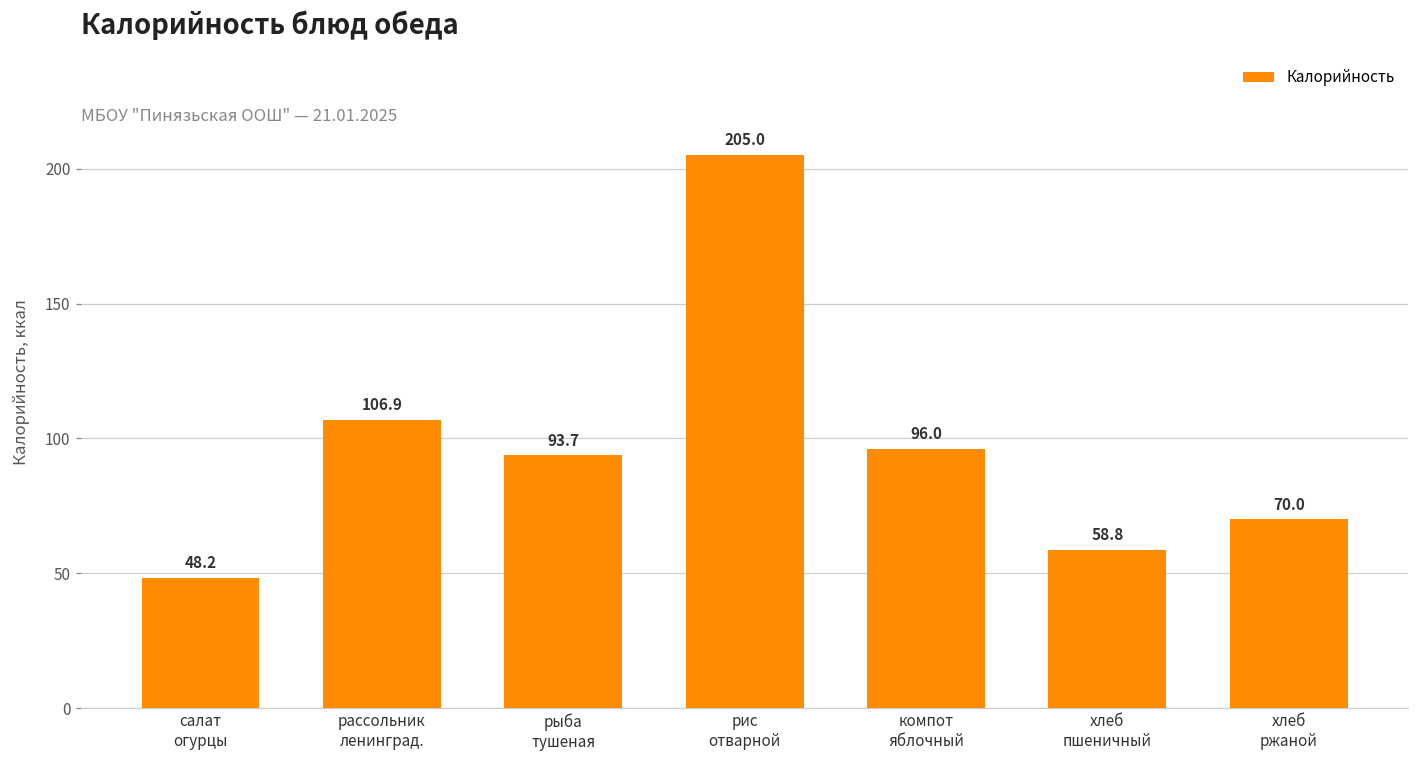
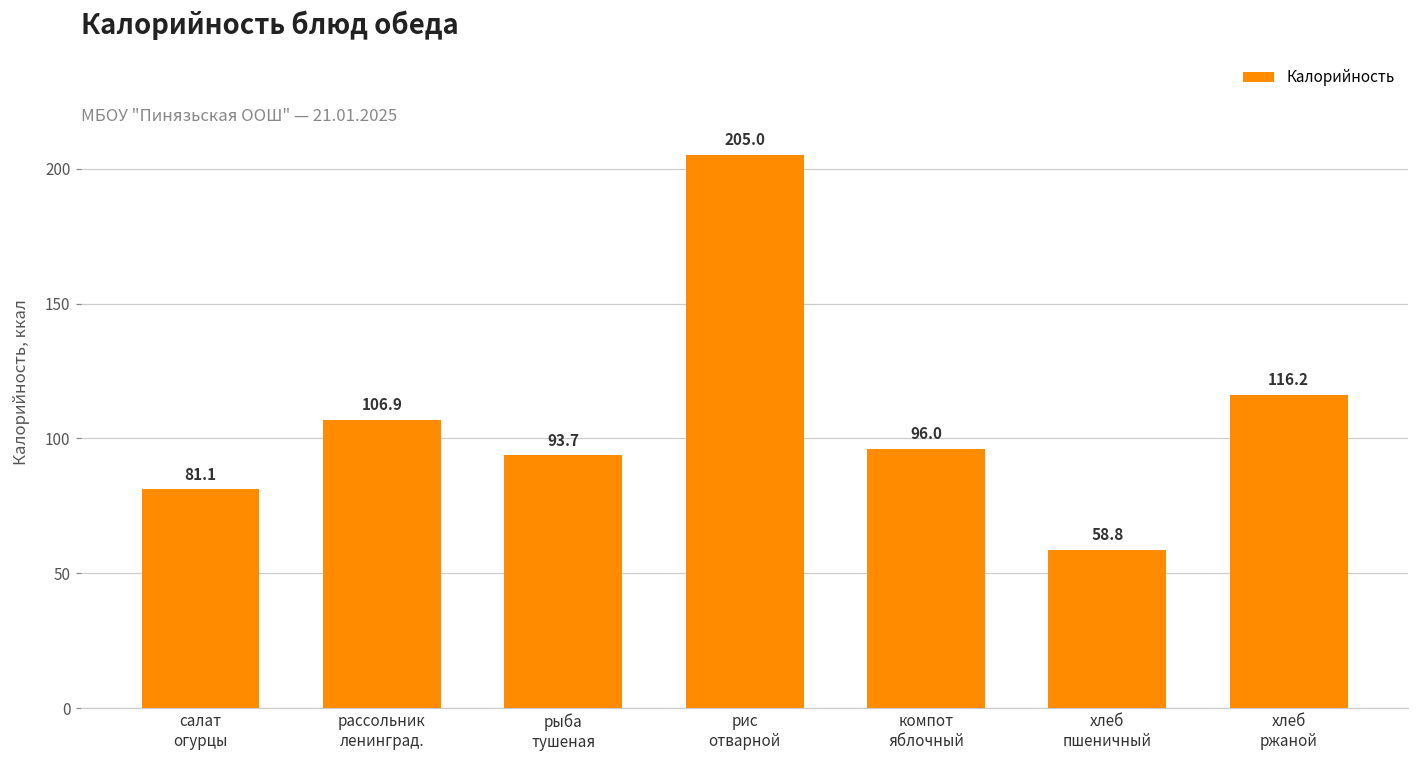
  {
-   "салат огурцы": 48.2,
+   "салат огурцы": 81.1,
    "рассольник ленинград.": 106.9,
    "рыба тушеная": 93.7,
    "рис отварной": 205.0,
    "компот яблочный": 96.0,
    "хлеб пшеничный": 58.8,
-   "хлеб ржаной": 70.0
+   "хлеб ржаной": 116.2
  }
